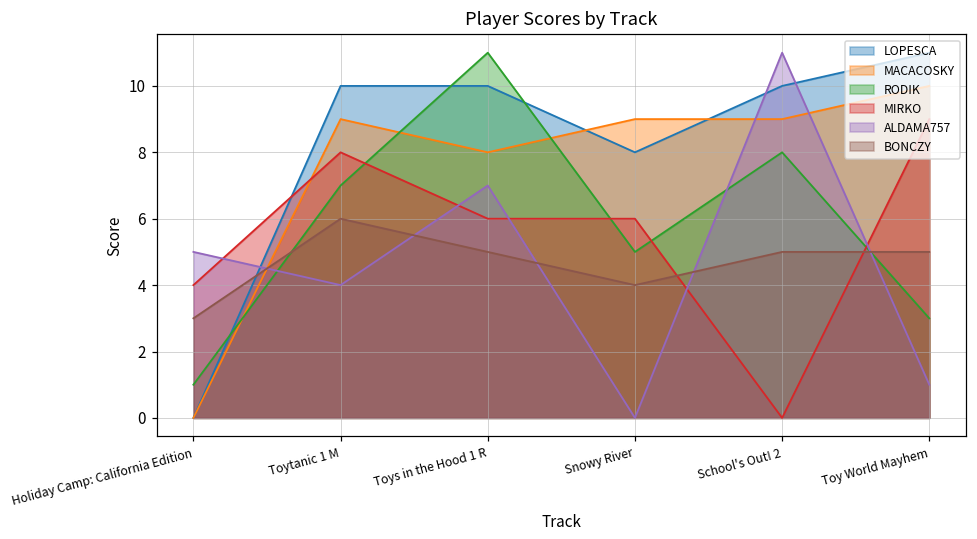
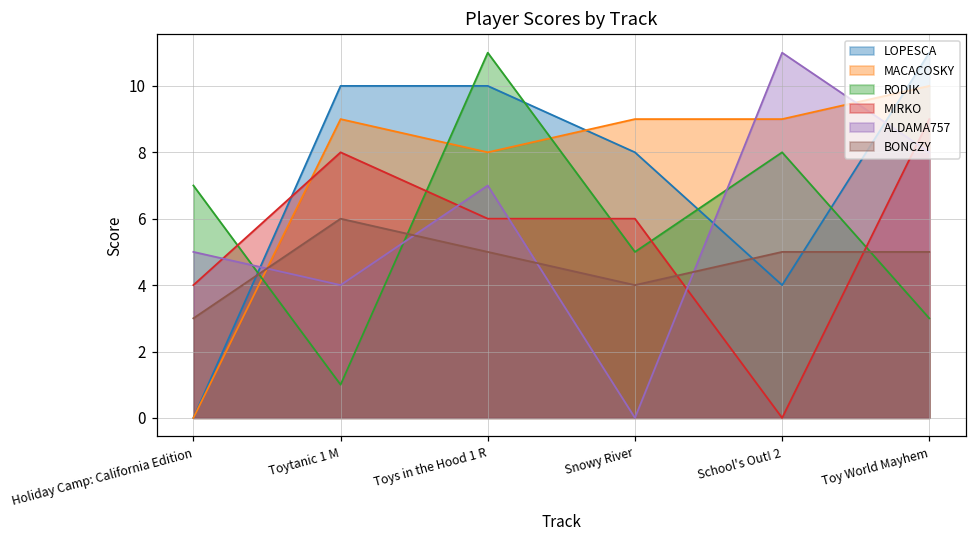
  {
    "LOPESCA": {
      "Toytanic 1 M": 10,
      "Toys in the Hood 1 R": 10,
      "Snowy River": 8,
-     "School's Out! 2": 10
+     "School's Out! 2": 4
    },
    "RODIK": {
-     "Holiday Camp: California Edition": 1,
-     "Toytanic 1 M": 7,
+     "Holiday Camp: California Edition": 7,
+     "Toytanic 1 M": 1,
      "Toys in the Hood 1 R": 11,
      "Snowy River": 5,
      "School's Out! 2": 8,
      "Toy World Mayhem": 3
    },
    "ALDAMA757": {
      "Holiday Camp: California Edition": 5,
      "Toytanic 1 M": 4,
      "Toys in the Hood 1 R": 7,
      "Snowy River": 0,
      "School's Out! 2": 11,
-     "Toy World Mayhem": 1
+     "Toy World Mayhem": 8
    }
  }
